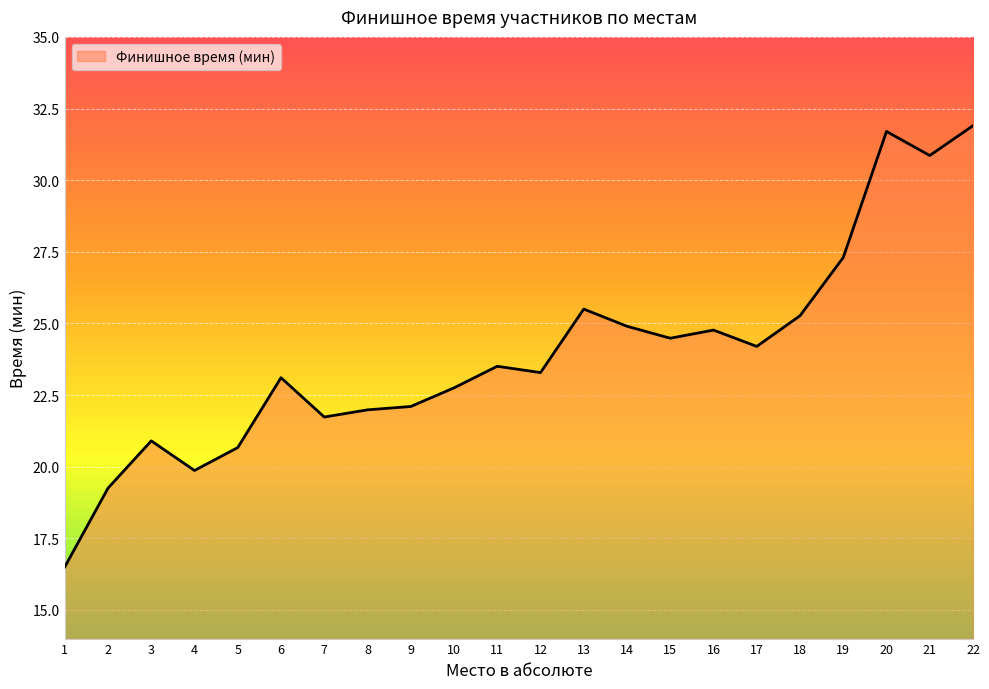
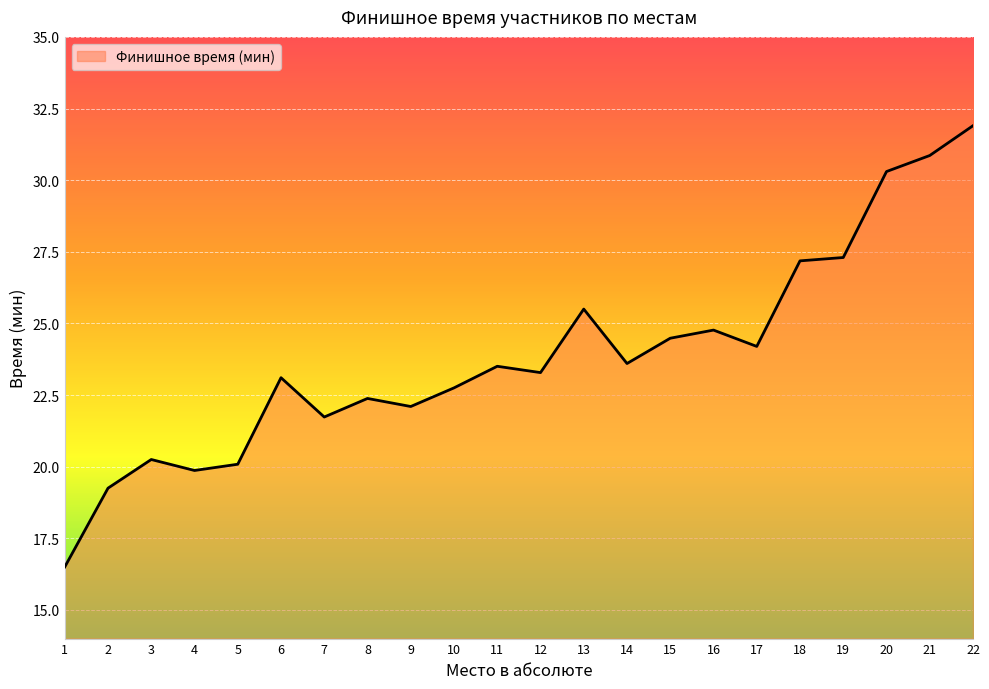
  {
    "1": 16.5,
    "2": 19.3,
-   "3": 20.9,
+   "3": 20.3,
    "4": 19.9,
-   "5": 20.7,
+   "5": 20.1,
    "6": 23.1,
    "7": 21.7,
-   "8": 22.0,
+   "8": 22.4,
    "9": 22.1,
    "10": 22.8,
    "11": 23.5,
    "12": 23.3,
    "13": 25.5,
-   "14": 24.9,
+   "14": 23.6,
    "15": 24.5,
    "16": 24.8,
    "17": 24.2,
-   "18": 25.3,
+   "18": 27.2,
    "19": 27.3,
-   "20": 31.7,
+   "20": 30.3,
    "21": 30.9,
    "22": 31.9
  }
